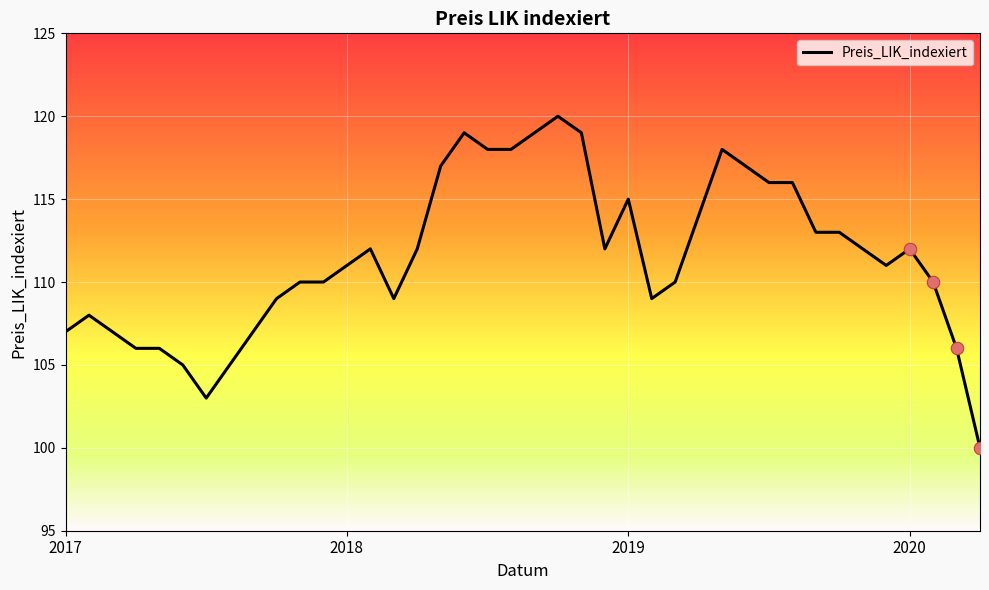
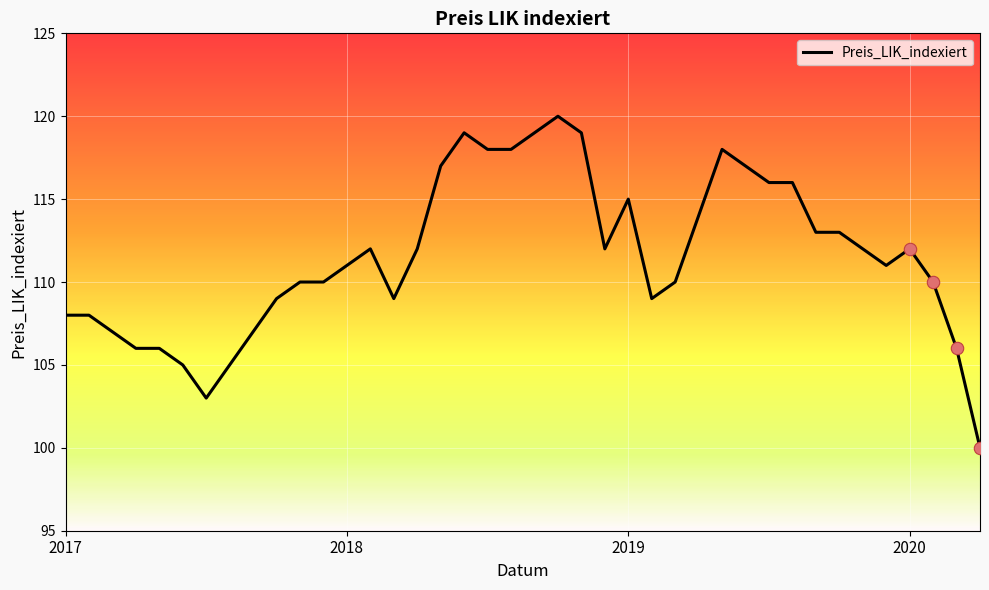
  {
    "Preis_LIK_indexiert": {
-     "2017": 107,
+     "2017": 108,
      "2018": 111,
      "2019": 115
    }
  }
